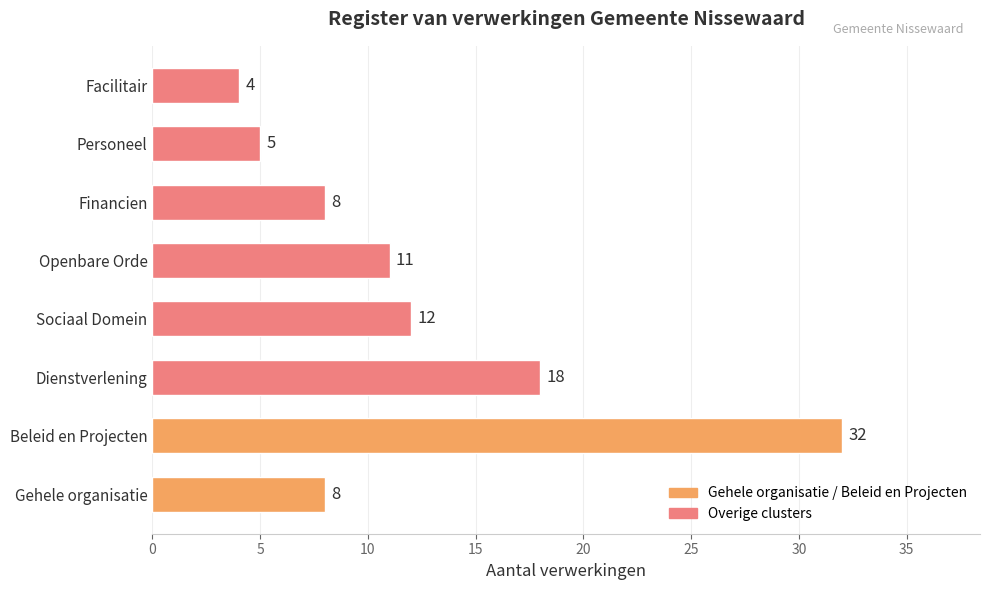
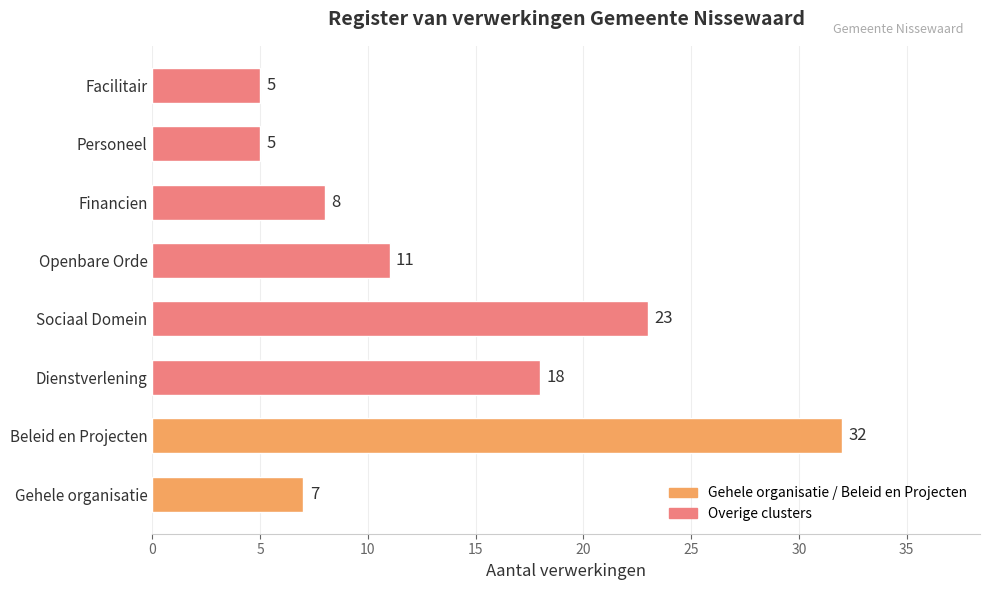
  {
-   "Facilitair": 4,
+   "Facilitair": 5,
    "Personeel": 5,
    "Financien": 8,
    "Openbare Orde": 11,
-   "Sociaal Domein": 12,
+   "Sociaal Domein": 23,
    "Dienstverlening": 18,
    "Beleid en Projecten": 32,
-   "Gehele organisatie": 8
+   "Gehele organisatie": 7
  }
